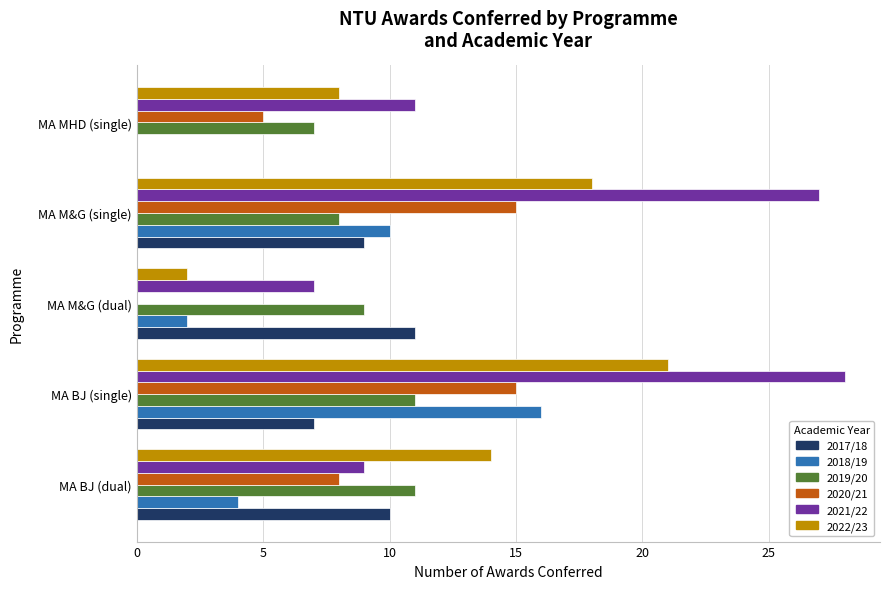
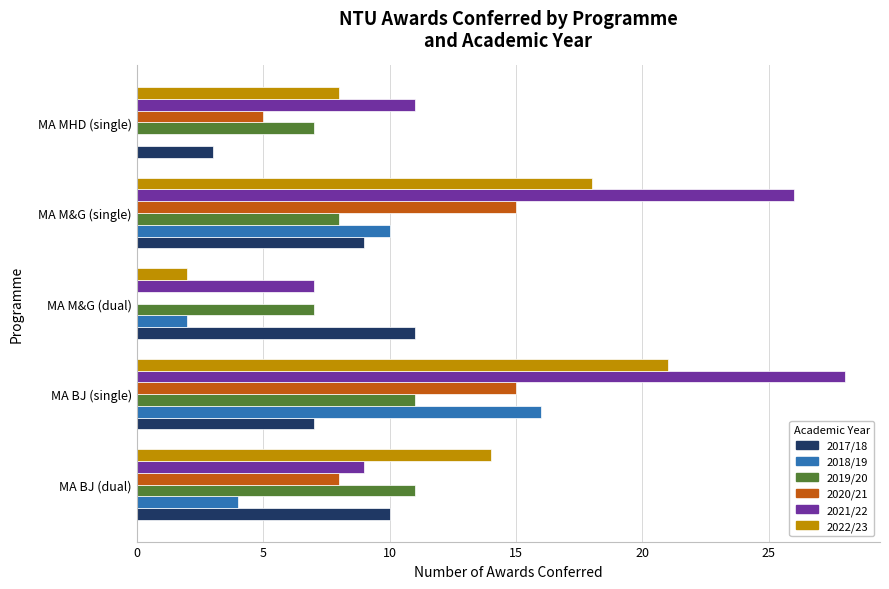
  {
    "2017/18": {
-     "MA MHD (single)": 0,
+     "MA MHD (single)": 3,
      "MA M&G (single)": 9,
      "MA M&G (dual)": 11,
      "MA BJ (single)": 7,
      "MA BJ (dual)": 10
    },
    "2018/19": {
      "MA MHD (single)": 0,
      "MA M&G (single)": 10,
      "MA M&G (dual)": 2,
      "MA BJ (single)": 16,
      "MA BJ (dual)": 4
    },
    "2019/20": {
      "MA MHD (single)": 7,
      "MA M&G (single)": 8,
-     "MA M&G (dual)": 9,
+     "MA M&G (dual)": 7,
      "MA BJ (single)": 11,
      "MA BJ (dual)": 11
    },
    "2021/22": {
      "MA MHD (single)": 11,
-     "MA M&G (single)": 27,
+     "MA M&G (single)": 26,
      "MA M&G (dual)": 7,
      "MA BJ (single)": 28,
      "MA BJ (dual)": 9
    }
  }
